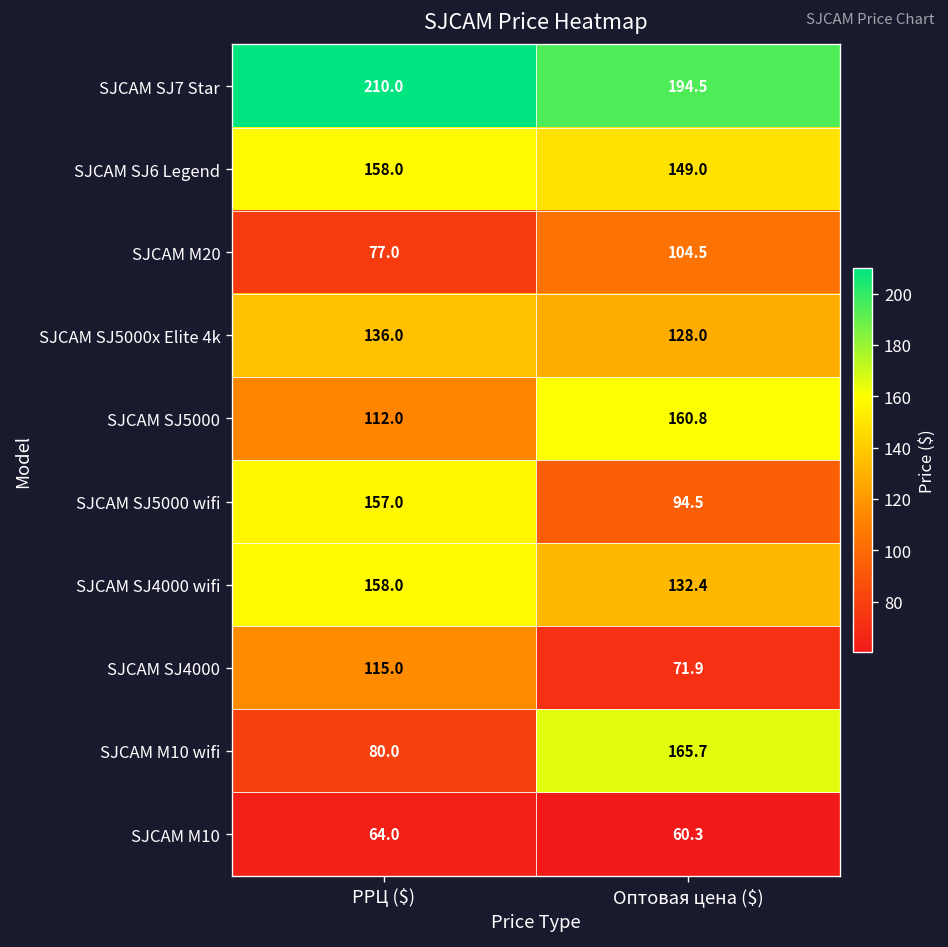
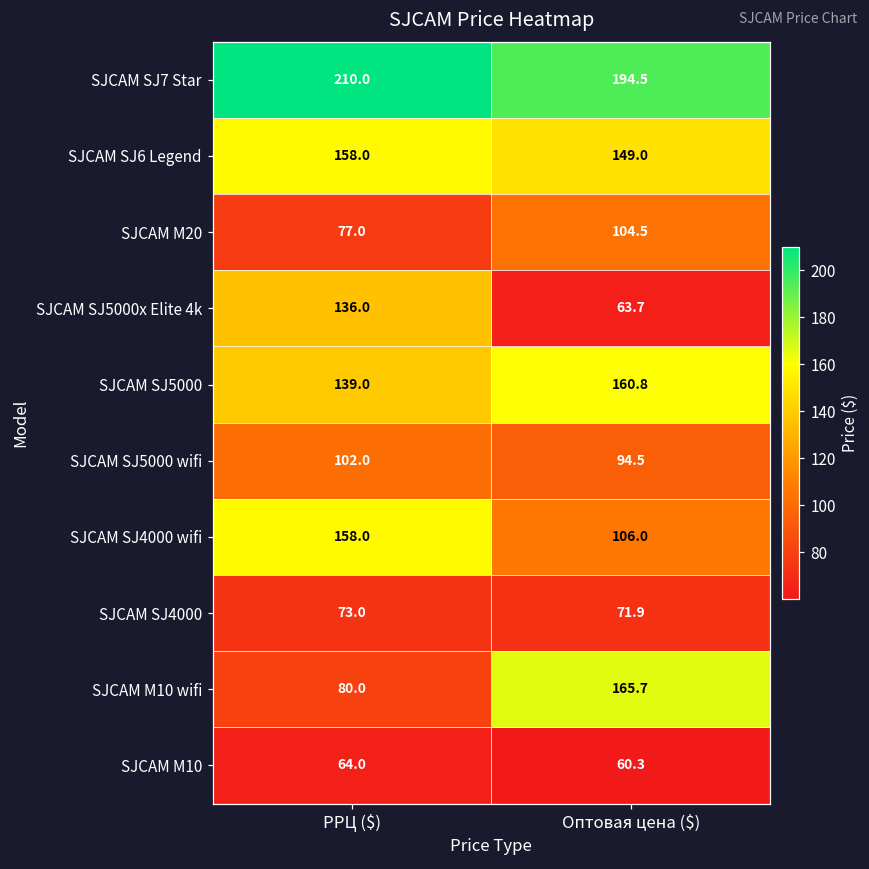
  {
    "SJCAM SJ7 Star": {
      "РРЦ ($)": 210.0,
      "Оптовая цена ($)": 194.5
    },
    "SJCAM SJ6 Legend": {
      "РРЦ ($)": 158.0,
      "Оптовая цена ($)": 149.0
    },
    "SJCAM M20": {
      "РРЦ ($)": 77.0,
      "Оптовая цена ($)": 104.5
    },
    "SJCAM SJ5000x Elite 4k": {
      "РРЦ ($)": 136.0,
-     "Оптовая цена ($)": 128.0
+     "Оптовая цена ($)": 63.7
    },
    "SJCAM SJ5000": {
-     "РРЦ ($)": 112.0,
+     "РРЦ ($)": 139.0,
      "Оптовая цена ($)": 160.8
    },
    "SJCAM SJ5000 wifi": {
-     "РРЦ ($)": 157.0,
+     "РРЦ ($)": 102.0,
      "Оптовая цена ($)": 94.5
    },
    "SJCAM SJ4000 wifi": {
      "РРЦ ($)": 158.0,
-     "Оптовая цена ($)": 132.4
+     "Оптовая цена ($)": 106.0
    },
    "SJCAM SJ4000": {
-     "РРЦ ($)": 115.0,
+     "РРЦ ($)": 73.0,
      "Оптовая цена ($)": 71.9
    },
    "SJCAM M10 wifi": {
      "РРЦ ($)": 80.0,
      "Оптовая цена ($)": 165.7
    },
    "SJCAM M10": {
      "РРЦ ($)": 64.0,
      "Оптовая цена ($)": 60.3
    }
  }
